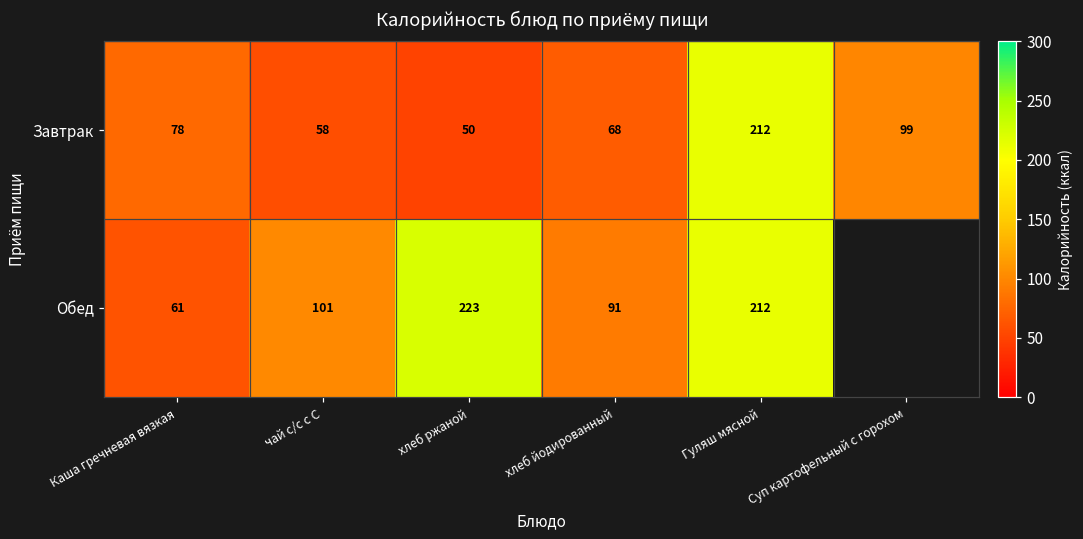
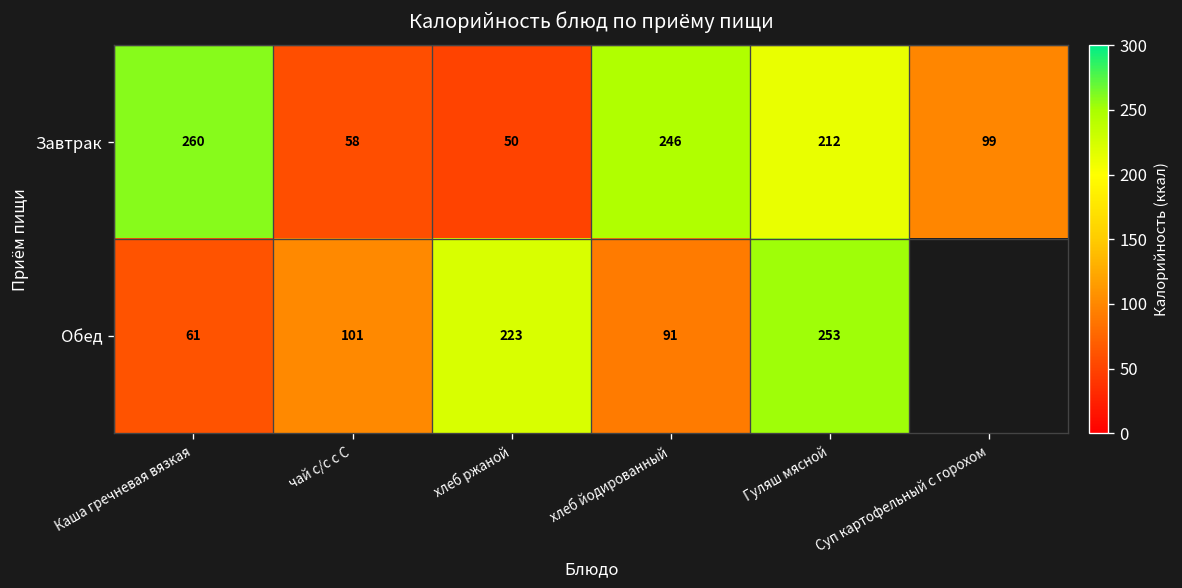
  {
    "Завтрак": {
-     "Каша гречневая вязкая": 78,
+     "Каша гречневая вязкая": 260,
      "чай с/с с С": 58,
      "хлеб ржаной": 50,
-     "хлеб йодированный": 68,
+     "хлеб йодированный": 246,
      "Гуляш мясной": 212,
      "Суп картофельный с горохом": 99
    },
    "Обед": {
      "Каша гречневая вязкая": 61,
      "чай с/с с С": 101,
      "хлеб ржаной": 223,
      "хлеб йодированный": 91,
-     "Гуляш мясной": 212
+     "Гуляш мясной": 253
    }
  }
